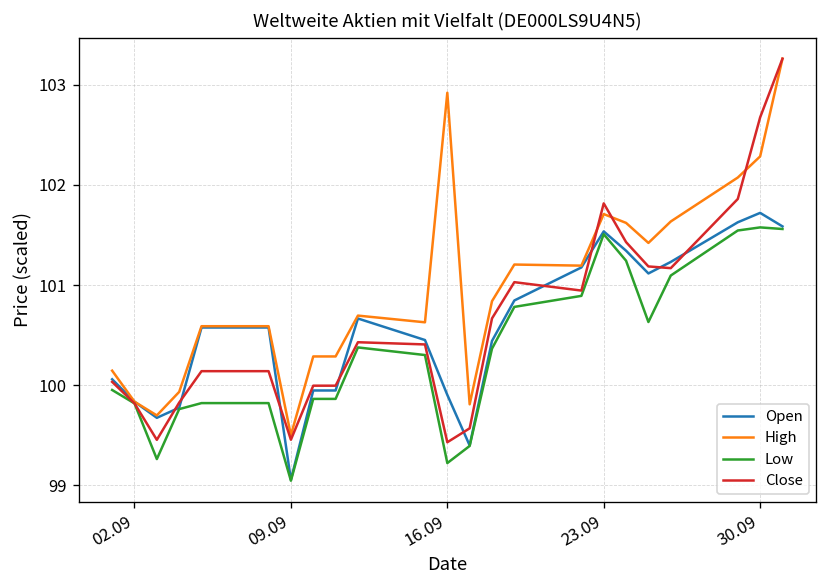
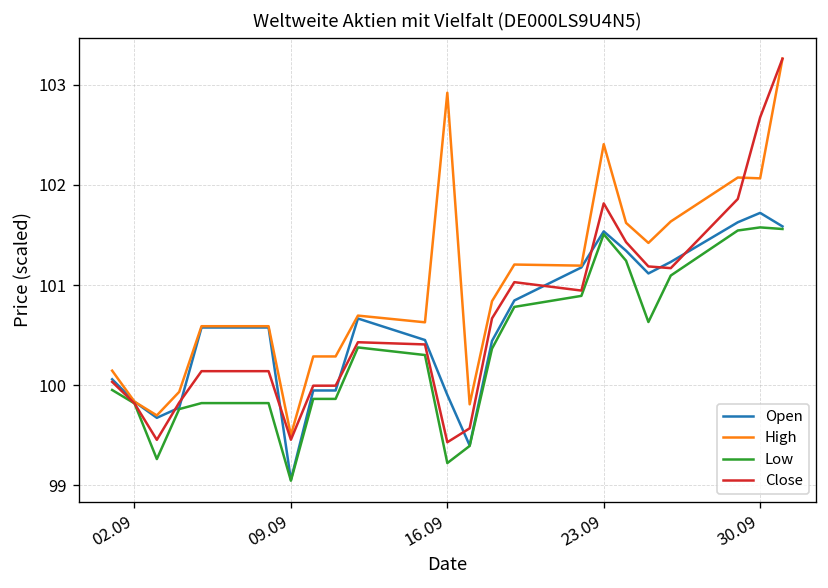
  {
    "Open": {
      "16.09": 99.9,
      "30.09": 101.7
    },
    "High": {
      "09.09": 99.5,
      "16.09": 102.9,
-     "23.09": 101.7,
-     "30.09": 102.3
+     "23.09": 102.4,
+     "30.09": 102.1
    },
    "Low": {
      "16.09": 99.2,
      "30.09": 101.6
    },
    "Close": {
      "09.09": 99.5,
      "16.09": 99.4,
      "23.09": 101.8,
      "30.09": 102.7
    }
  }
